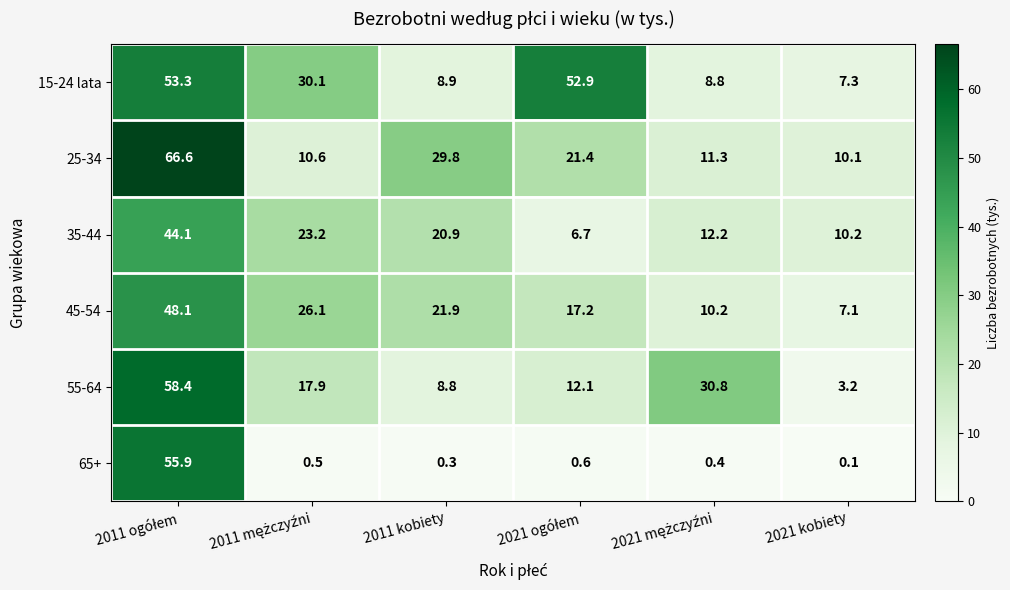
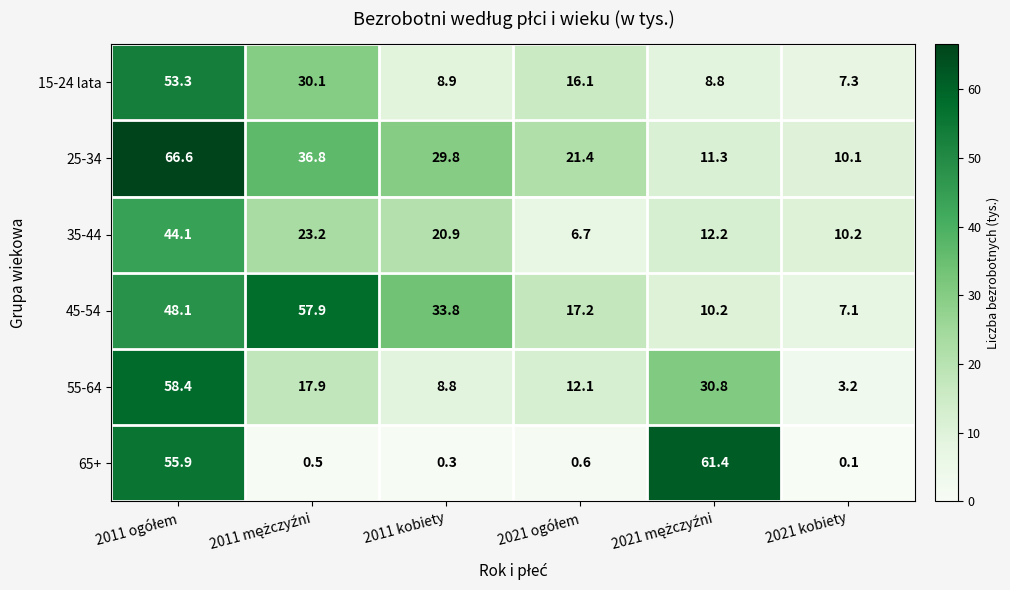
  {
    "15-24 lata": {
      "2011 ogółem": 53.3,
      "2011 mężczyźni": 30.1,
      "2011 kobiety": 8.9,
-     "2021 ogółem": 52.9,
+     "2021 ogółem": 16.1,
      "2021 mężczyźni": 8.8,
      "2021 kobiety": 7.3
    },
    "25-34": {
      "2011 ogółem": 66.6,
-     "2011 mężczyźni": 10.6,
+     "2011 mężczyźni": 36.8,
      "2011 kobiety": 29.8,
      "2021 ogółem": 21.4,
      "2021 mężczyźni": 11.3,
      "2021 kobiety": 10.1
    },
    "35-44": {
      "2011 ogółem": 44.1,
      "2011 mężczyźni": 23.2,
      "2011 kobiety": 20.9,
      "2021 ogółem": 6.7,
      "2021 mężczyźni": 12.2,
      "2021 kobiety": 10.2
    },
    "45-54": {
      "2011 ogółem": 48.1,
-     "2011 mężczyźni": 26.1,
-     "2011 kobiety": 21.9,
+     "2011 mężczyźni": 57.9,
+     "2011 kobiety": 33.8,
      "2021 ogółem": 17.2,
      "2021 mężczyźni": 10.2,
      "2021 kobiety": 7.1
    },
    "55-64": {
      "2011 ogółem": 58.4,
      "2011 mężczyźni": 17.9,
      "2011 kobiety": 8.8,
      "2021 ogółem": 12.1,
      "2021 mężczyźni": 30.8,
      "2021 kobiety": 3.2
    },
    "65+": {
      "2011 ogółem": 55.9,
      "2011 mężczyźni": 0.5,
      "2011 kobiety": 0.3,
      "2021 ogółem": 0.6,
-     "2021 mężczyźni": 0.4,
+     "2021 mężczyźni": 61.4,
      "2021 kobiety": 0.1
    }
  }
